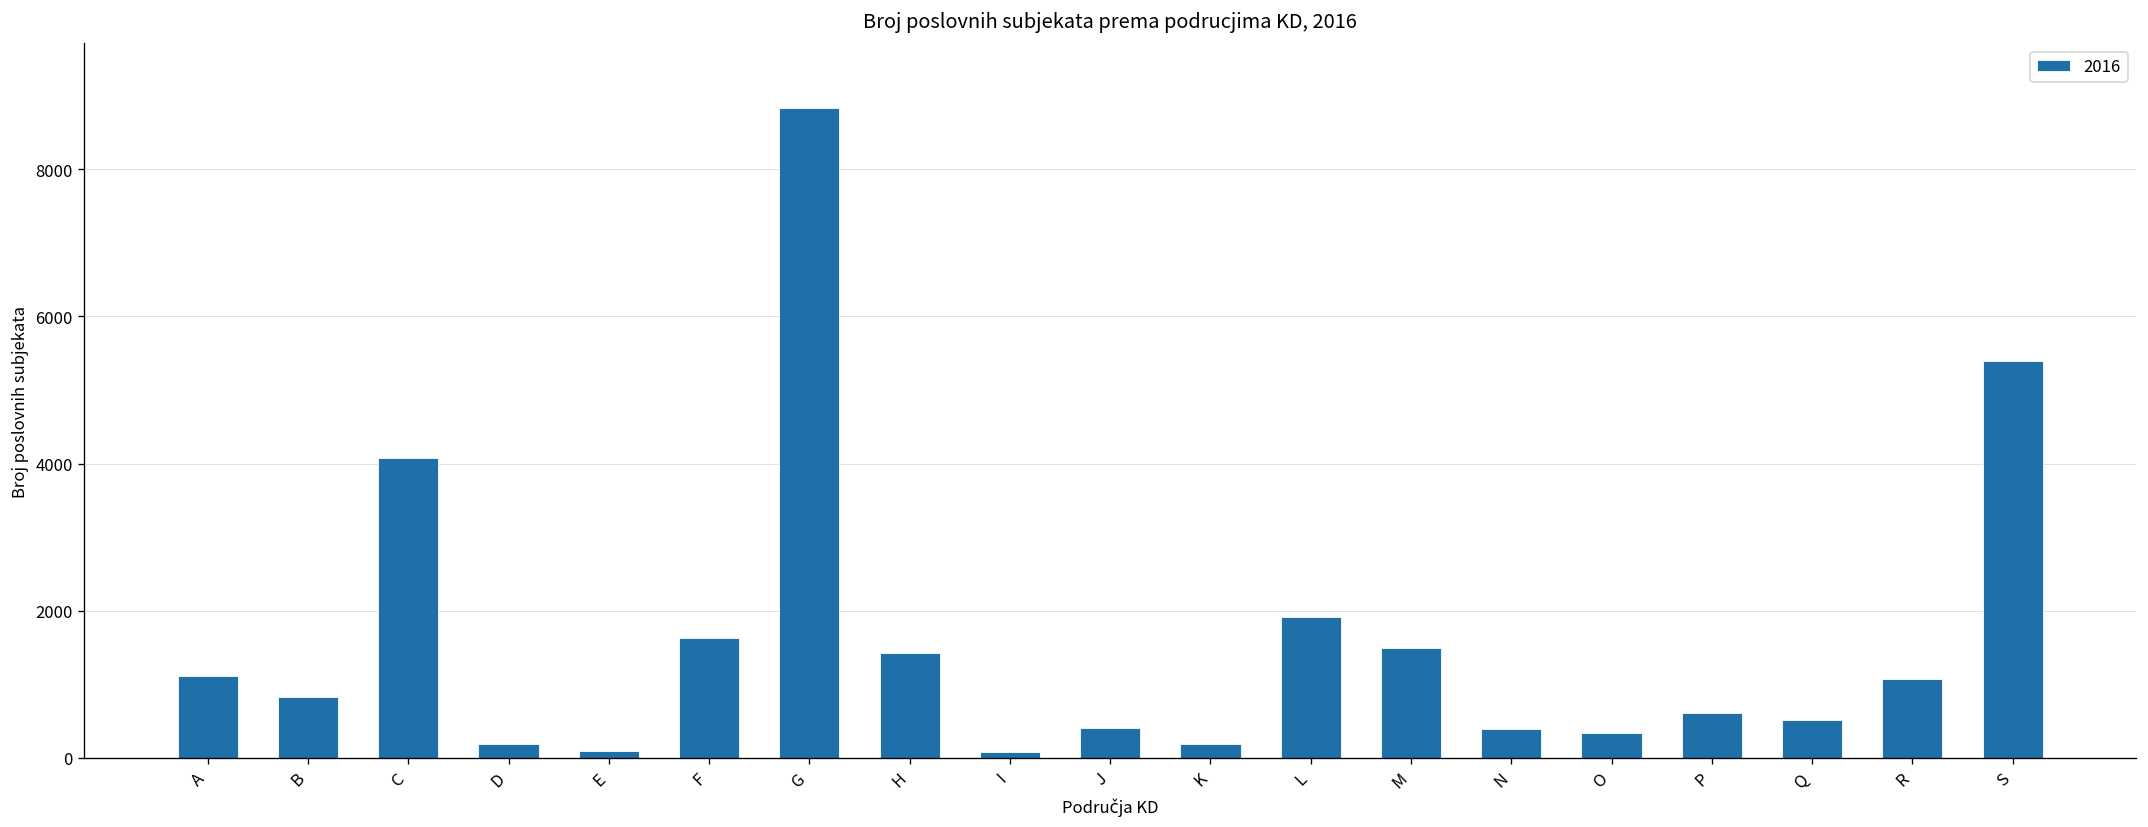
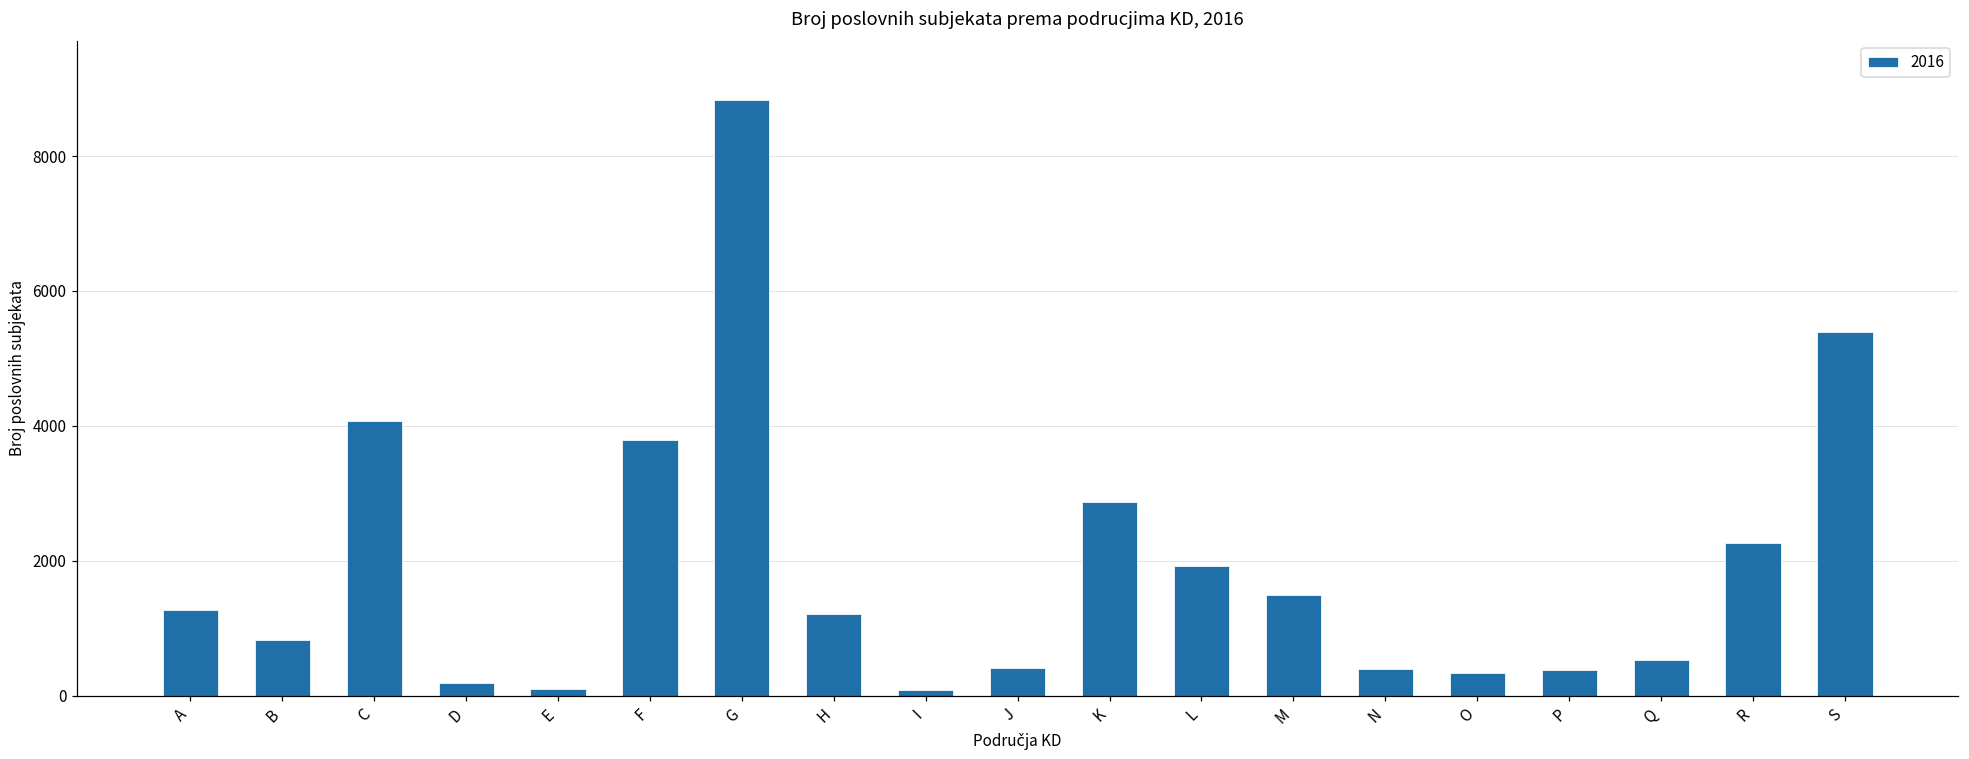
  {
-   "A": 1100,
+   "A": 1300,
    "B": 800,
    "C": 4100,
    "D": 200,
    "E": 100,
-   "F": 1600,
+   "F": 3800,
    "G": 8800,
-   "H": 1400,
+   "H": 1200,
    "I": 100,
    "J": 400,
-   "K": 200,
+   "K": 2900,
    "L": 1900,
    "M": 1500,
    "N": 400,
    "O": 300,
-   "P": 600,
+   "P": 400,
    "Q": 500,
-   "R": 1100,
+   "R": 2300,
    "S": 5400
  }
